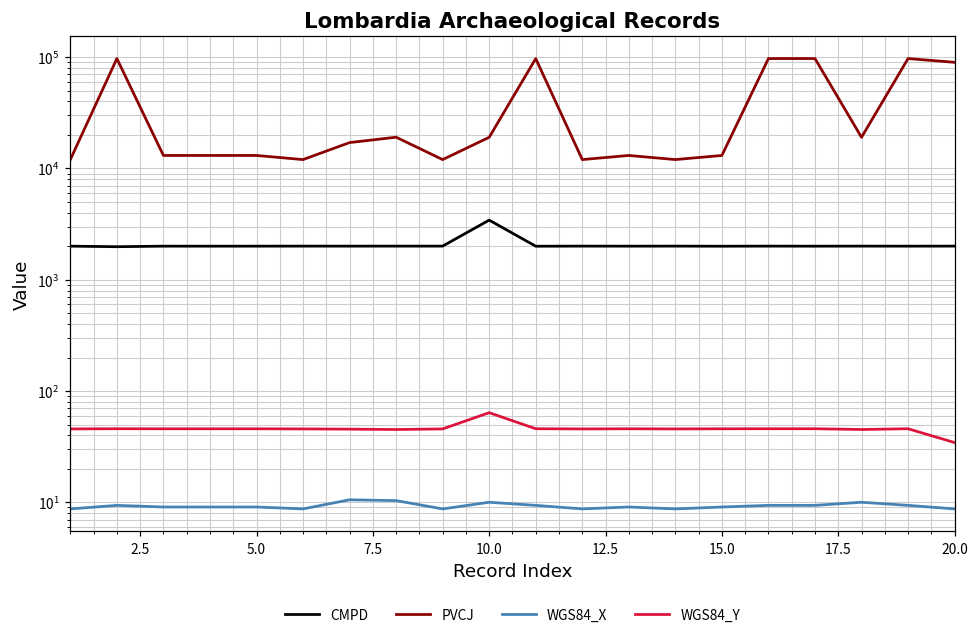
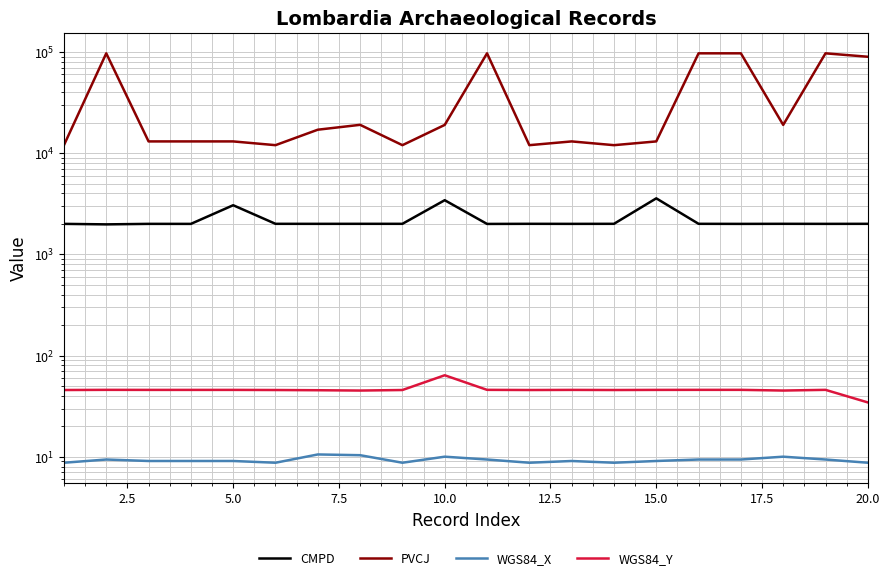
  {
    "CMPD": {
-     "5.0": 2000,
+     "5.0": 3100,
      "10.0": 3400,
-     "15.0": 2000,
+     "15.0": 3600,
      "20.0": 2000
    },
    "PVCJ": {
      "5.0": 13000,
      "10.0": 19000,
      "15.0": 13000,
      "20.0": 90000
    },
    "WGS84_X": {
      "5.0": 9,
      "10.0": 10,
      "15.0": 9,
      "20.0": 9
    },
    "WGS84_Y": {
      "5.0": 50,
      "10.0": 60,
      "15.0": 50,
      "20.0": 34
    }
  }
